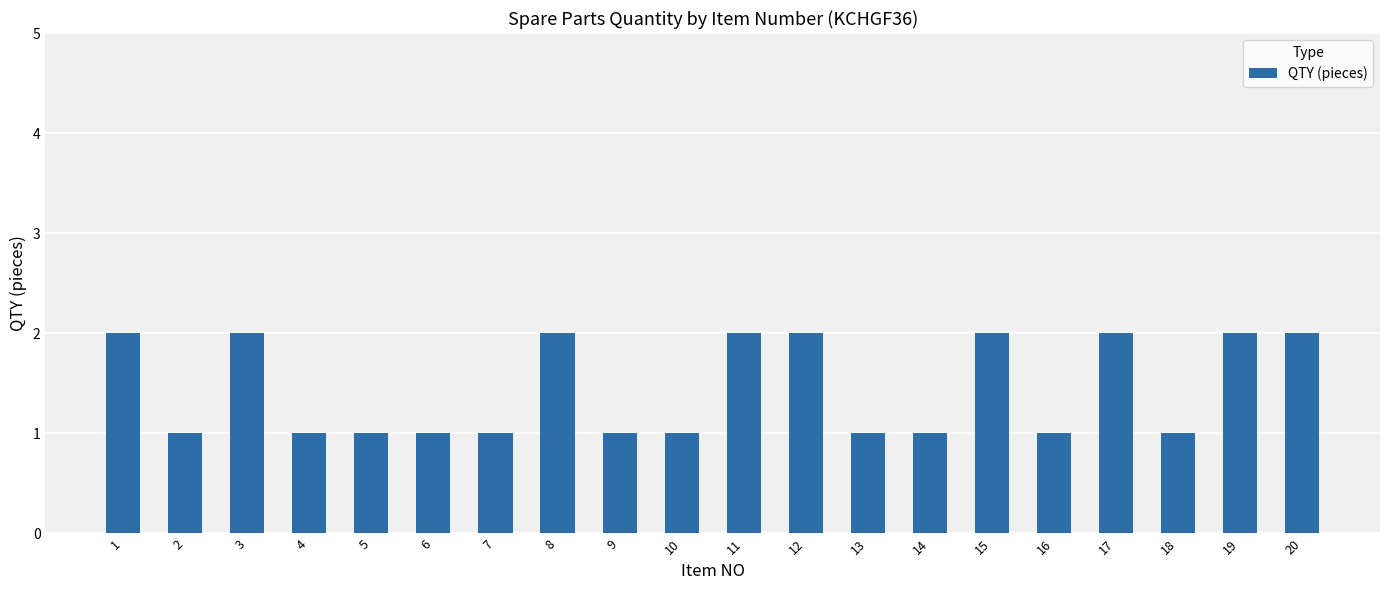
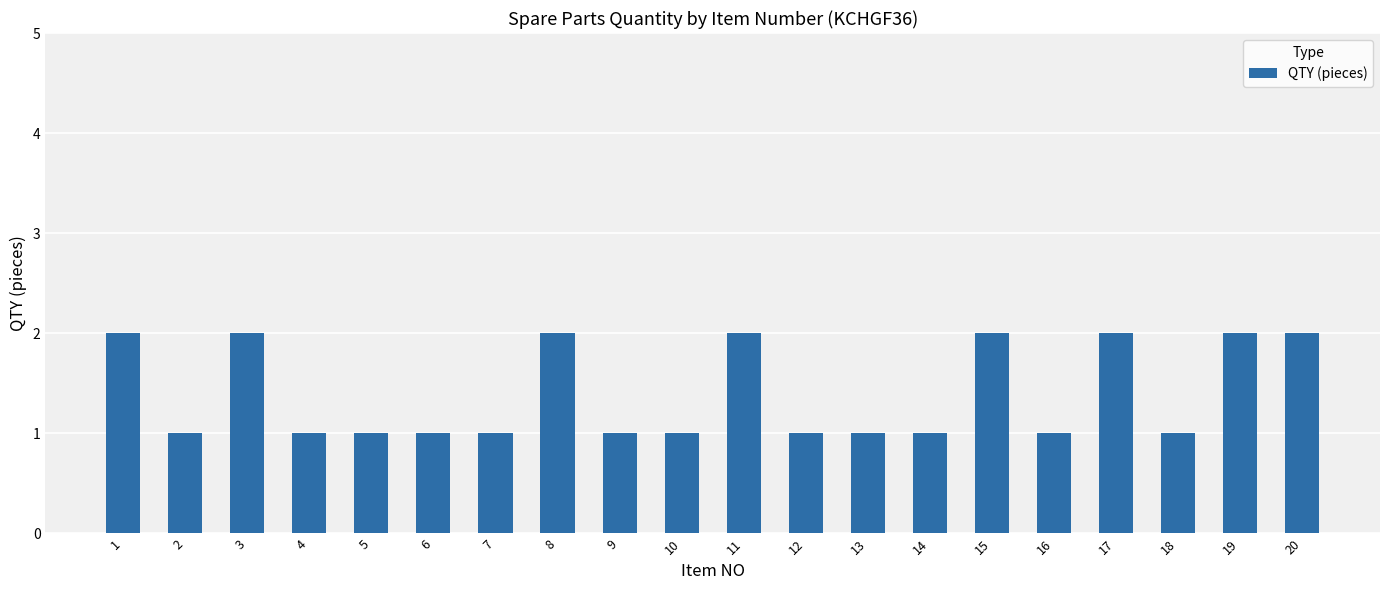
  {
    "1": 2,
    "2": 1,
    "3": 2,
    "4": 1,
    "5": 1,
    "6": 1,
    "7": 1,
    "8": 2,
    "9": 1,
    "10": 1,
    "11": 2,
-   "12": 2,
+   "12": 1,
    "13": 1,
    "14": 1,
    "15": 2,
    "16": 1,
    "17": 2,
    "18": 1,
    "19": 2,
    "20": 2
  }
